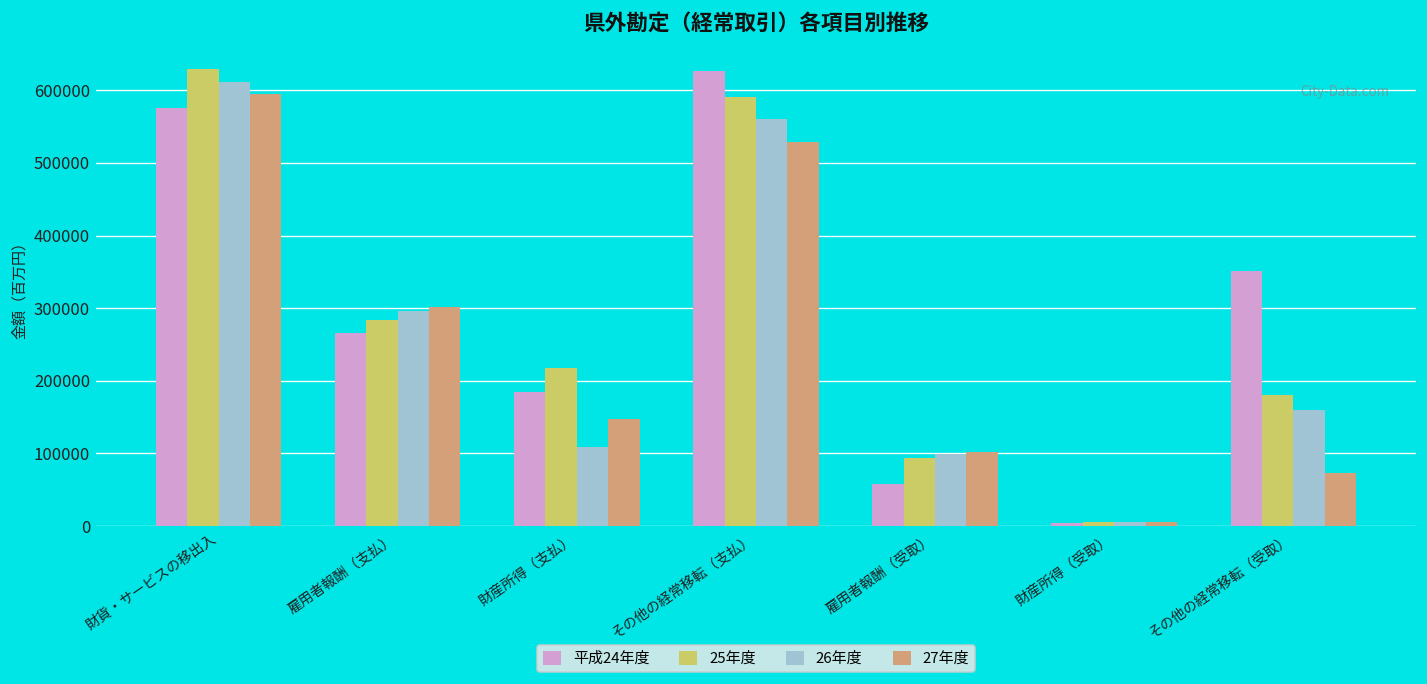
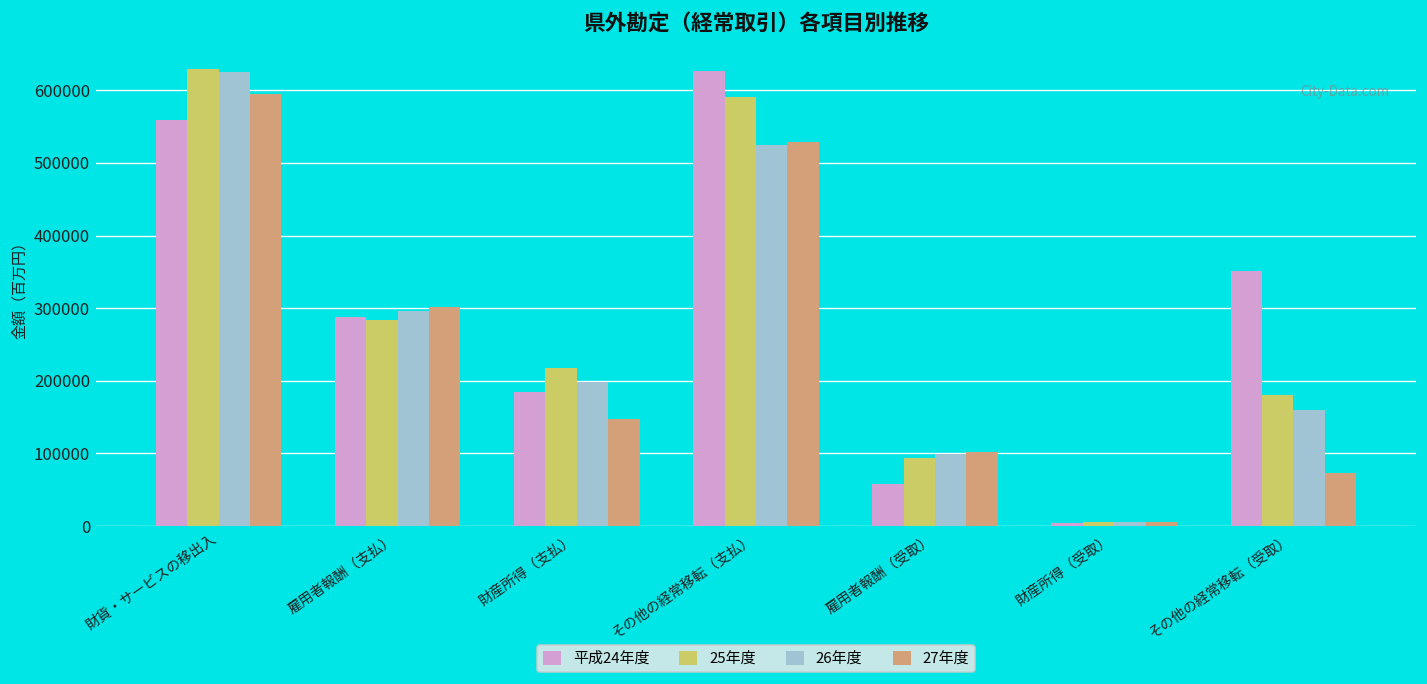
  {
    "平成24年度": {
-     "財貨・サービスの移出入": 580000,
-     "雇用者報酬（支払）": 270000,
+     "財貨・サービスの移出入": 560000,
+     "雇用者報酬（支払）": 290000,
      "財産所得（支払）": 180000,
      "その他の経常移転（支払）": 630000,
      "雇用者報酬（受取）": 60000,
      "財産所得（受取）": 0,
      "その他の経常移転（受取）": 350000
    },
    "26年度": {
-     "財貨・サービスの移出入": 610000,
+     "財貨・サービスの移出入": 630000,
      "雇用者報酬（支払）": 300000,
-     "財産所得（支払）": 110000,
-     "その他の経常移転（支払）": 560000,
+     "財産所得（支払）": 200000,
+     "その他の経常移転（支払）": 530000,
      "雇用者報酬（受取）": 100000,
      "財産所得（受取）": 10000,
      "その他の経常移転（受取）": 160000
    }
  }
